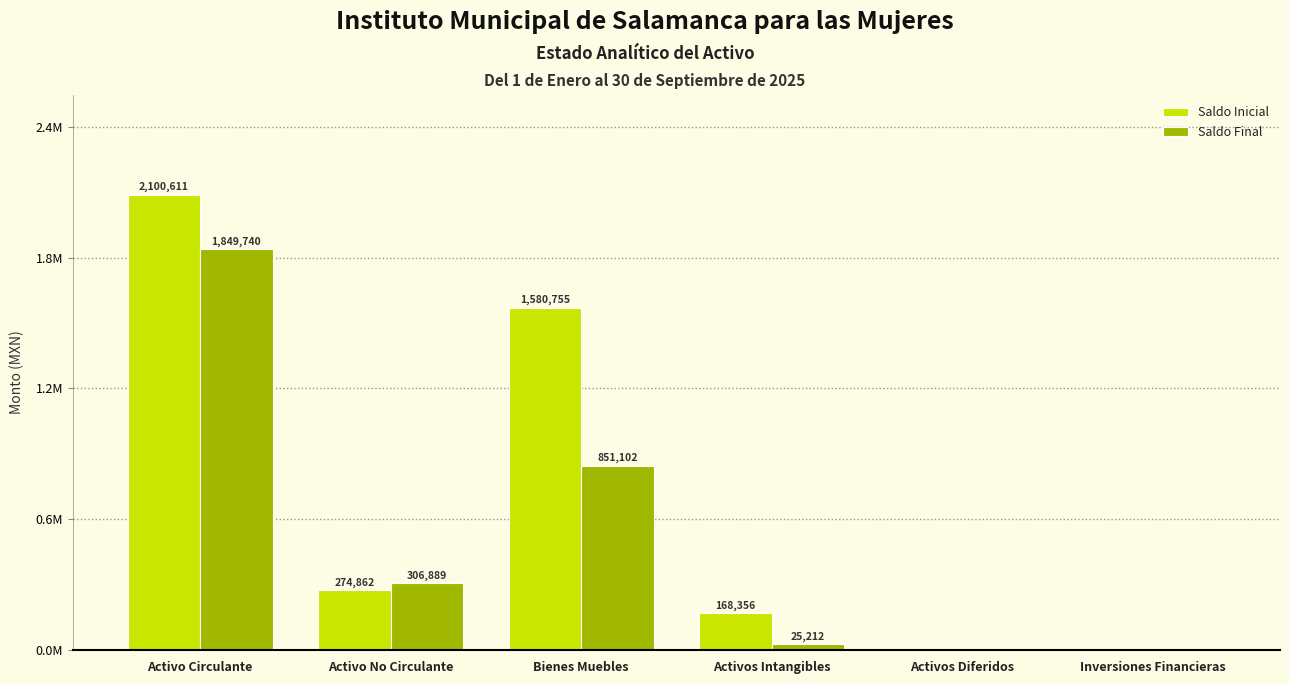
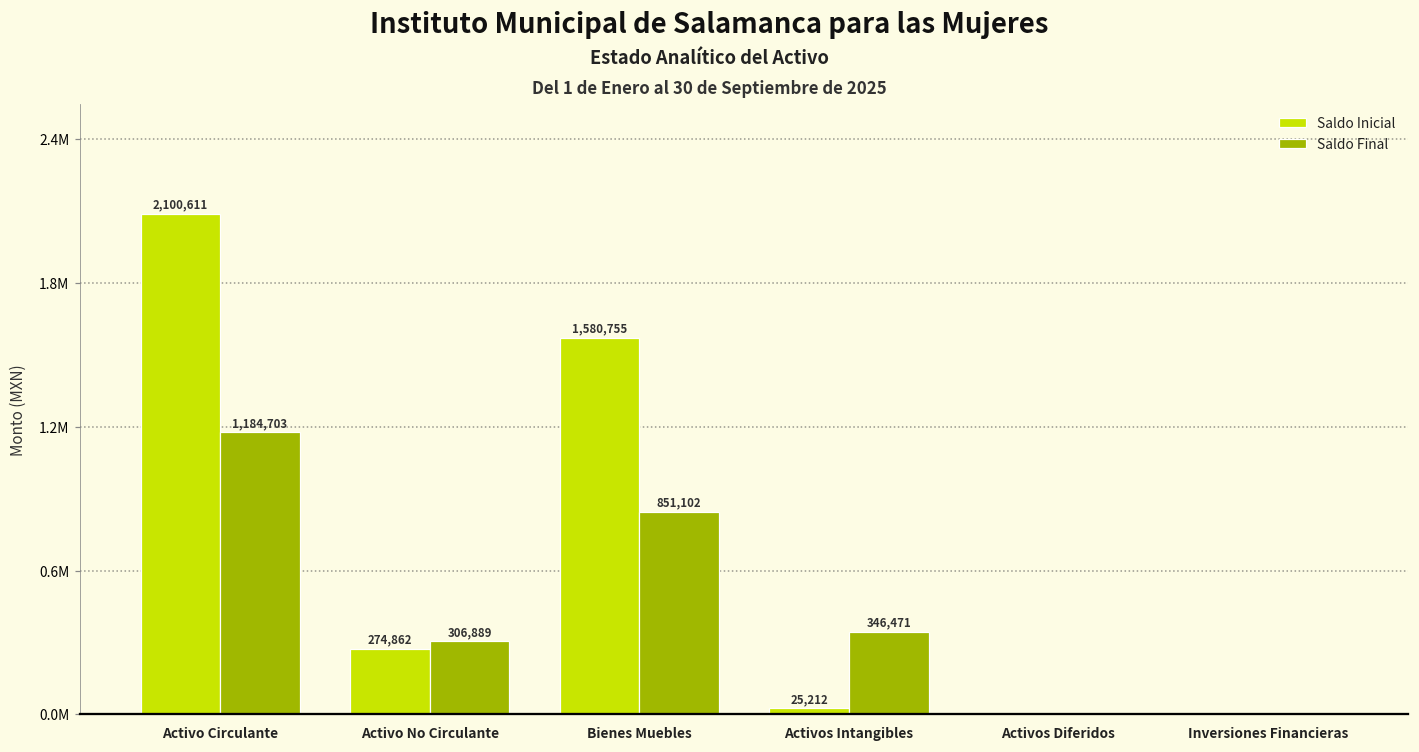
  {
    "Saldo Inicial": {
      "Activo Circulante": "2,100,611",
      "Activo No Circulante": "274,862",
      "Bienes Muebles": "1,580,755",
-     "Activos Intangibles": "168,356"
+     "Activos Intangibles": "25,212"
    },
    "Saldo Final": {
-     "Activo Circulante": "1,849,740",
+     "Activo Circulante": "1,184,703",
      "Activo No Circulante": "306,889",
      "Bienes Muebles": "851,102",
-     "Activos Intangibles": "25,212"
+     "Activos Intangibles": "346,471"
    }
  }
